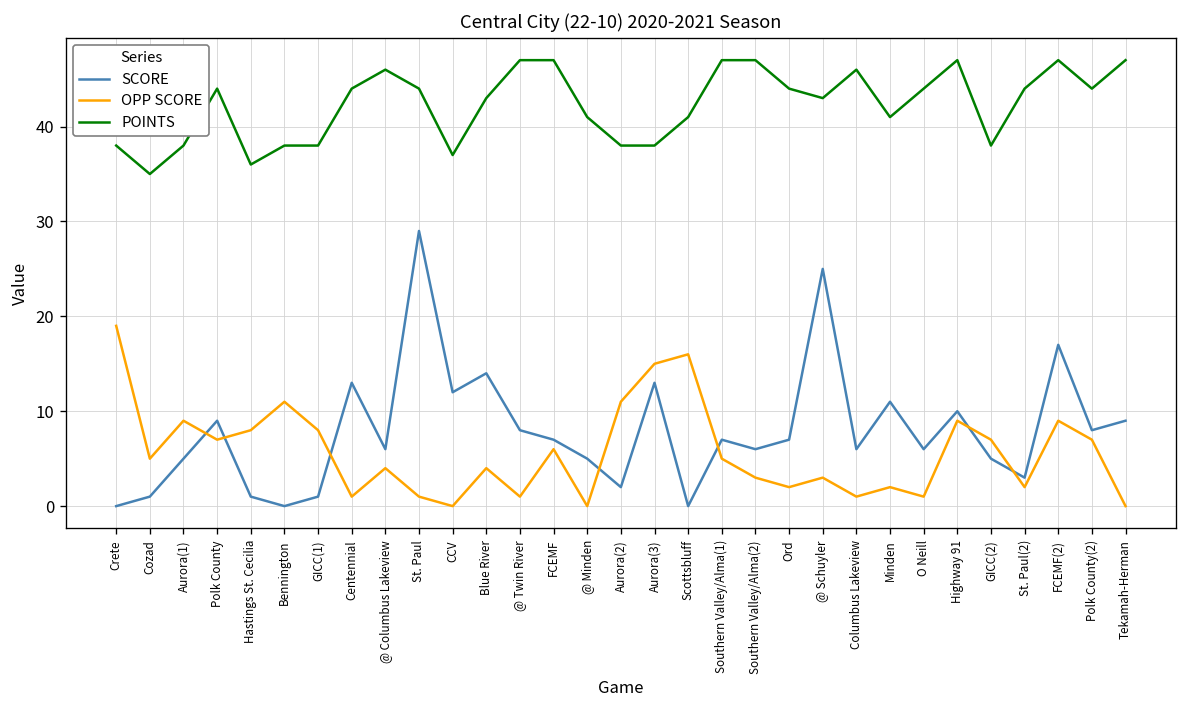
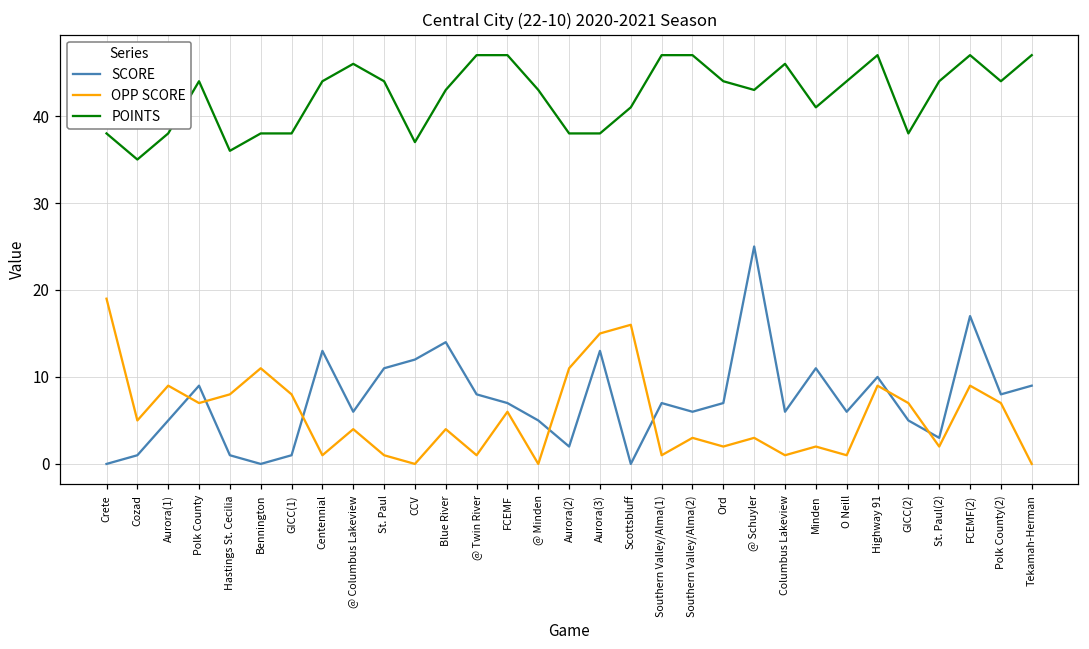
  {
    "SCORE": {
      "Crete": 0,
      "Cozad": 1,
      "Aurora(1)": 5,
      "Polk County": 9,
      "Hastings St. Cecilia": 1,
      "Bennington": 0,
      "GICC(1)": 1,
      "Centennial": 13,
      "@ Columbus Lakeview": 6,
-     "St. Paul": 29,
+     "St. Paul": 11,
      "CCV": 12,
      "Blue River": 14,
      "@ Twin River": 8,
      "FCEMF": 7,
      "@ Minden": 5,
      "Aurora(2)": 2,
      "Aurora(3)": 13,
      "Scottsbluff": 0,
      "Southern Valley/Alma(1)": 7,
      "Southern Valley/Alma(2)": 6,
      "Ord": 7,
      "@ Schuyler": 25,
      "Columbus Lakeview": 6,
      "Minden": 11,
      "O Neill": 6,
      "Highway 91": 10,
      "GICC(2)": 5,
      "St. Paul(2)": 3,
      "FCEMF(2)": 17,
      "Polk County(2)": 8,
      "Tekamah-Herman": 9
    },
    "OPP SCORE": {
      "Crete": 19,
      "Cozad": 5,
      "Aurora(1)": 9,
      "Polk County": 7,
      "Hastings St. Cecilia": 8,
      "Bennington": 11,
      "GICC(1)": 8,
      "Centennial": 1,
      "@ Columbus Lakeview": 4,
      "St. Paul": 1,
      "CCV": 0,
      "Blue River": 4,
      "@ Twin River": 1,
      "FCEMF": 6,
      "@ Minden": 0,
      "Aurora(2)": 11,
      "Aurora(3)": 15,
      "Scottsbluff": 16,
-     "Southern Valley/Alma(1)": 5,
+     "Southern Valley/Alma(1)": 1,
      "Southern Valley/Alma(2)": 3,
      "Ord": 2,
      "@ Schuyler": 3,
      "Columbus Lakeview": 1,
      "Minden": 2,
      "O Neill": 1,
      "Highway 91": 9,
      "GICC(2)": 7,
      "St. Paul(2)": 2,
      "FCEMF(2)": 9,
      "Polk County(2)": 7,
      "Tekamah-Herman": 0
    },
    "POINTS": {
      "Crete": 38,
      "Cozad": 35,
      "Aurora(1)": 38,
      "Polk County": 44,
      "Hastings St. Cecilia": 36,
      "Bennington": 38,
      "GICC(1)": 38,
      "Centennial": 44,
      "@ Columbus Lakeview": 46,
      "St. Paul": 44,
      "CCV": 37,
      "Blue River": 43,
      "@ Twin River": 47,
      "FCEMF": 47,
-     "@ Minden": 41,
+     "@ Minden": 43,
      "Aurora(2)": 38,
      "Aurora(3)": 38,
      "Scottsbluff": 41,
      "Southern Valley/Alma(1)": 47,
      "Southern Valley/Alma(2)": 47,
      "Ord": 44,
      "@ Schuyler": 43,
      "Columbus Lakeview": 46,
      "Minden": 41,
      "O Neill": 44,
      "Highway 91": 47,
      "GICC(2)": 38,
      "St. Paul(2)": 44,
      "FCEMF(2)": 47,
      "Polk County(2)": 44,
      "Tekamah-Herman": 47
    }
  }
